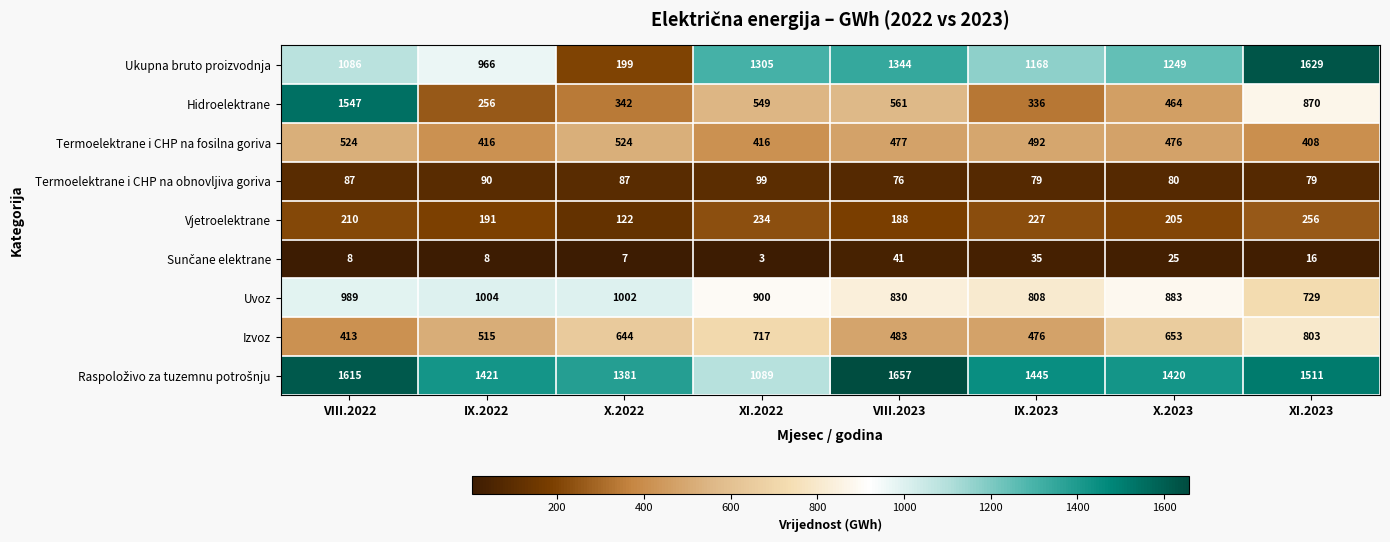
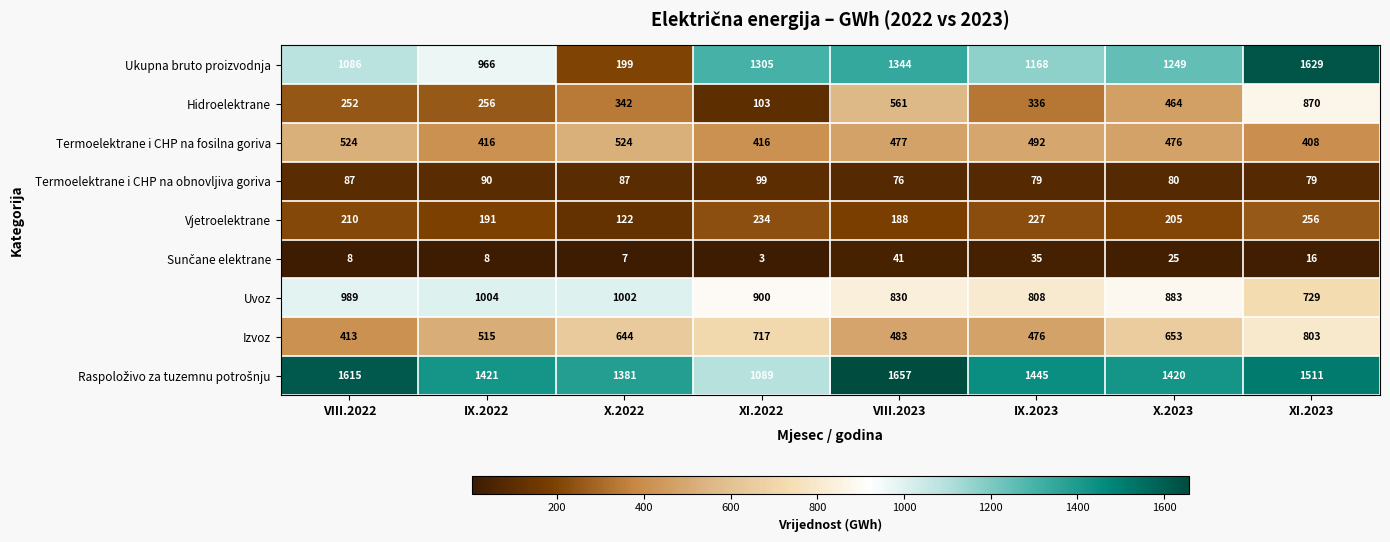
  {
    "Ukupna bruto proizvodnja": {
      "VIII.2022": 1086,
      "IX.2022": 966,
      "X.2022": 199,
      "XI.2022": 1305,
      "VIII.2023": 1344,
      "IX.2023": 1168,
      "X.2023": 1249,
      "XI.2023": 1629
    },
    "Hidroelektrane": {
-     "VIII.2022": 1547,
+     "VIII.2022": 252,
      "IX.2022": 256,
      "X.2022": 342,
-     "XI.2022": 549,
+     "XI.2022": 103,
      "VIII.2023": 561,
      "IX.2023": 336,
      "X.2023": 464,
      "XI.2023": 870
    },
    "Termoelektrane i CHP na fosilna goriva": {
      "VIII.2022": 524,
      "IX.2022": 416,
      "X.2022": 524,
      "XI.2022": 416,
      "VIII.2023": 477,
      "IX.2023": 492,
      "X.2023": 476,
      "XI.2023": 408
    },
    "Termoelektrane i CHP na obnovljiva goriva": {
      "VIII.2022": 87,
      "IX.2022": 90,
      "X.2022": 87,
      "XI.2022": 99,
      "VIII.2023": 76,
      "IX.2023": 79,
      "X.2023": 80,
      "XI.2023": 79
    },
    "Vjetroelektrane": {
      "VIII.2022": 210,
      "IX.2022": 191,
      "X.2022": 122,
      "XI.2022": 234,
      "VIII.2023": 188,
      "IX.2023": 227,
      "X.2023": 205,
      "XI.2023": 256
    },
    "Sunčane elektrane": {
      "VIII.2022": 8,
      "IX.2022": 8,
      "X.2022": 7,
      "XI.2022": 3,
      "VIII.2023": 41,
      "IX.2023": 35,
      "X.2023": 25,
      "XI.2023": 16
    },
    "Uvoz": {
      "VIII.2022": 989,
      "IX.2022": 1004,
      "X.2022": 1002,
      "XI.2022": 900,
      "VIII.2023": 830,
      "IX.2023": 808,
      "X.2023": 883,
      "XI.2023": 729
    },
    "Izvoz": {
      "VIII.2022": 413,
      "IX.2022": 515,
      "X.2022": 644,
      "XI.2022": 717,
      "VIII.2023": 483,
      "IX.2023": 476,
      "X.2023": 653,
      "XI.2023": 803
    },
    "Raspoloživo za tuzemnu potrošnju": {
      "VIII.2022": 1615,
      "IX.2022": 1421,
      "X.2022": 1381,
      "XI.2022": 1089,
      "VIII.2023": 1657,
      "IX.2023": 1445,
      "X.2023": 1420,
      "XI.2023": 1511
    }
  }
